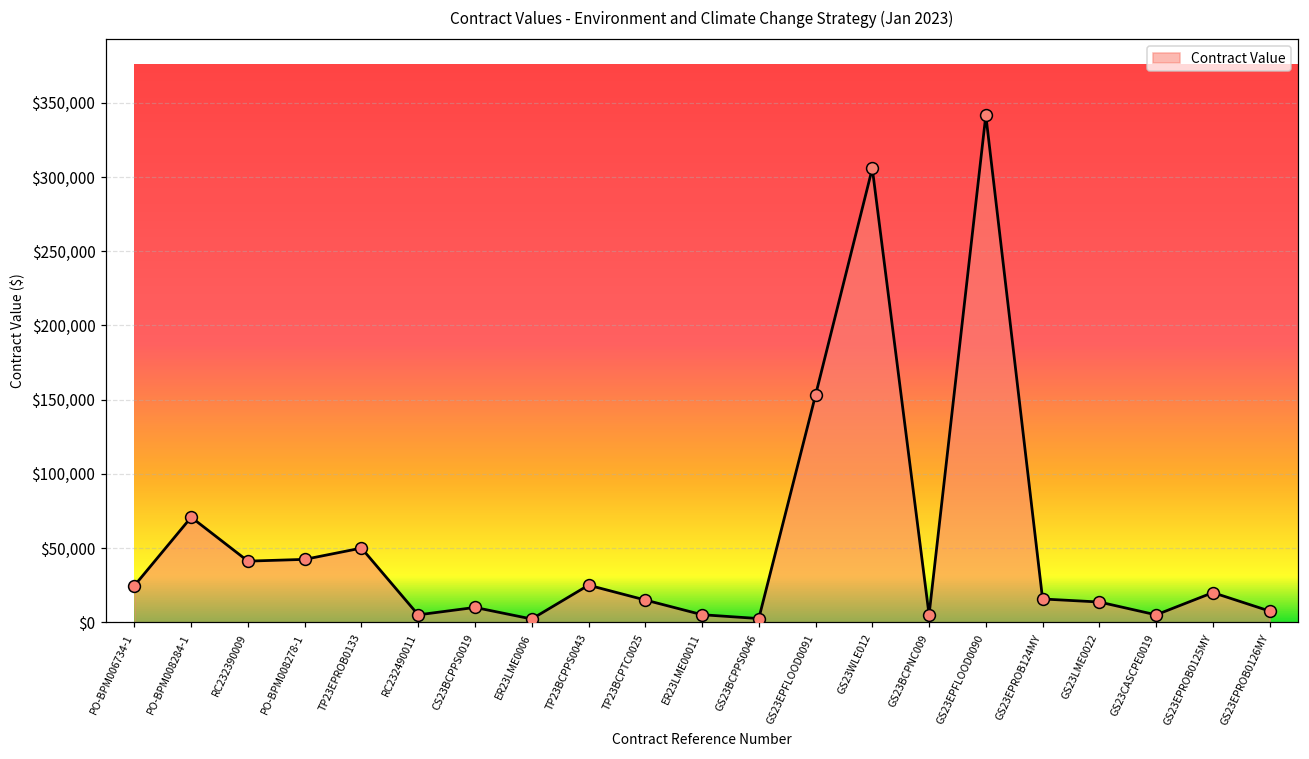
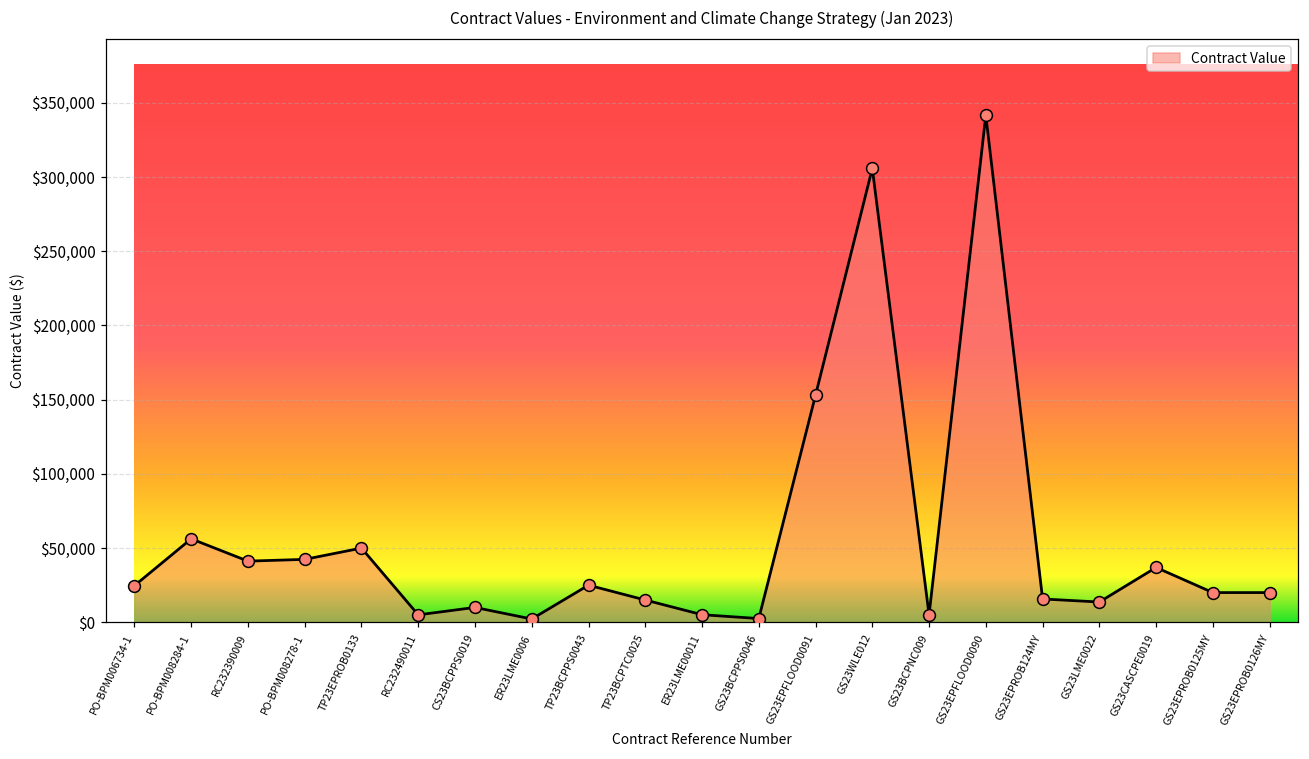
  {
    "PO-BPM006734-1": "$25,000",
-   "PO-BPM008284-1": "$71,000",
+   "PO-BPM008284-1": "$56,000",
    "RC232390009": "$41,000",
    "PO-BPM008278-1": "$42,000",
    "TP23EPROB0133": "$50,000",
    "RC232490011": "$5,000",
    "CS23BCPPS0019": "$10,000",
    "ER23LME0006": "$2,000",
    "TP23BCPPS0043": "$25,000",
    "TP23BCPTC0025": "$15,000",
    "ER23LME00011": "$5,000",
    "GS23BCPPS0046": "$3,000",
    "GS23EPFLOOD0091": "$153,000",
    "GS23WLE012": "$306,000",
    "GS23BCPNC009": "$5,000",
    "GS23EPFLOOD0090": "$342,000",
    "GS23EPROB124MY": "$16,000",
    "GS23LME0022": "$14,000",
-   "GS23CASCPE0019": "$5,000",
+   "GS23CASCPE0019": "$37,000",
    "GS23EPROB0125MY": "$20,000",
-   "GS23EPROB0126MY": "$8,000"
+   "GS23EPROB0126MY": "$20,000"
  }
